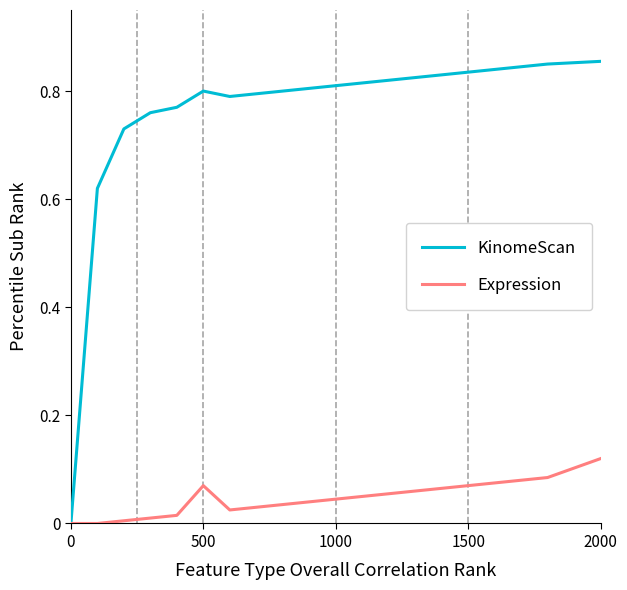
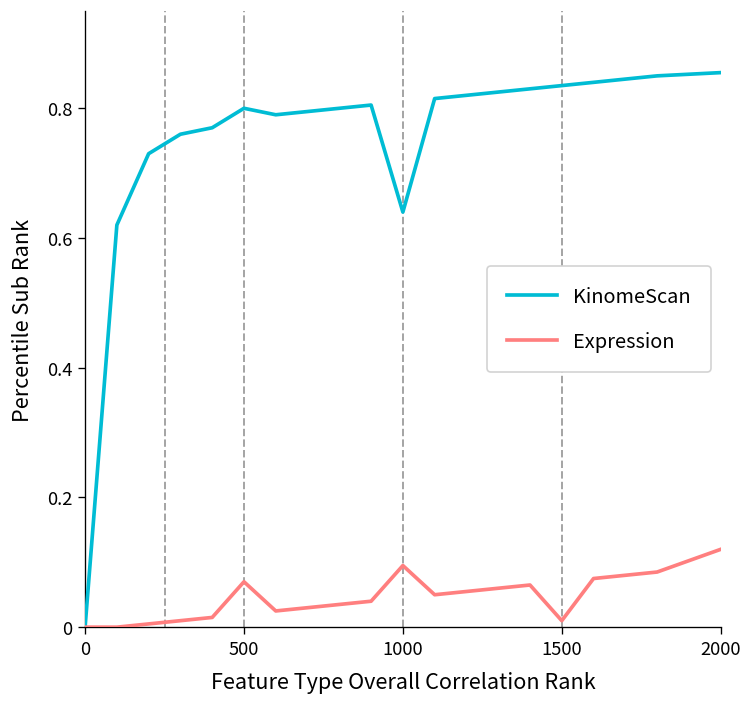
  {
    "KinomeScan": {
      "500": 0.80,
-     "1000": 0.81,
+     "1000": 0.64,
      "1500": 0.84,
      "2000": 0.86
    },
    "Expression": {
      "500": 0.07,
-     "1000": 0.05,
-     "1500": 0.07,
+     "1000": 0.10,
+     "1500": 0.01,
      "2000": 0.12
    }
  }
